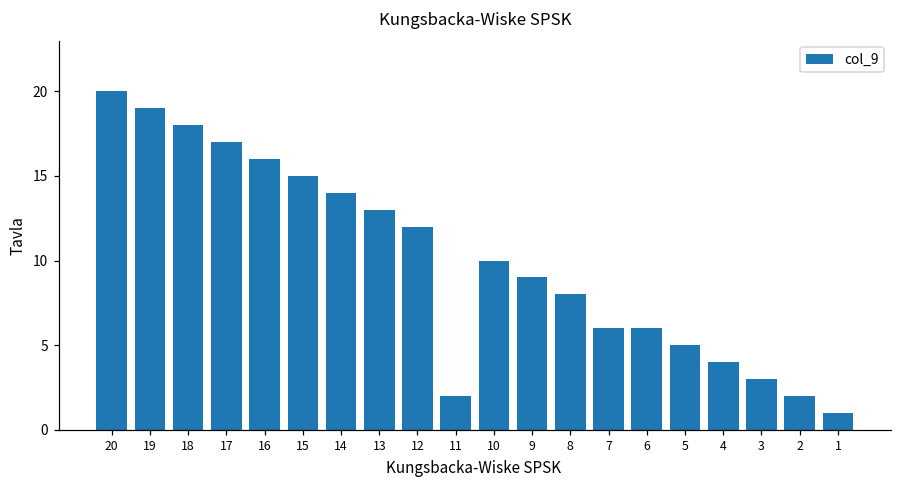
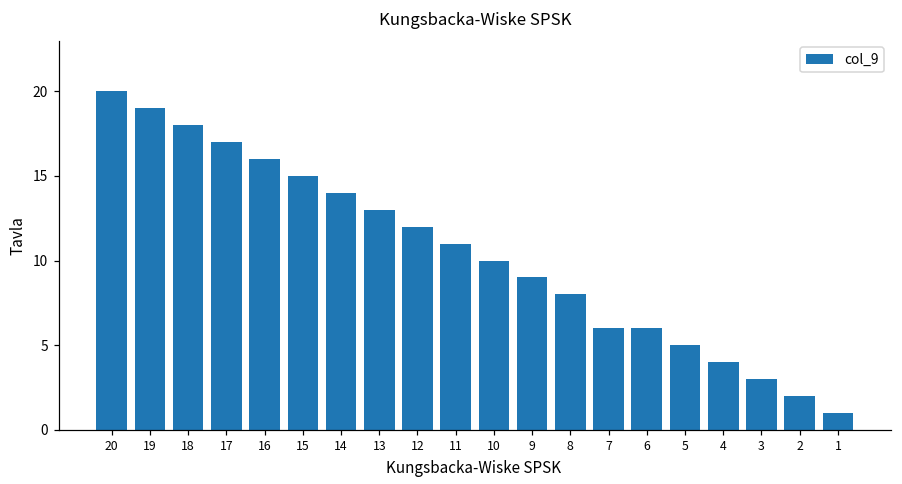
  {
    "20": 20,
    "19": 19,
    "18": 18,
    "17": 17,
    "16": 16,
    "15": 15,
    "14": 14,
    "13": 13,
    "12": 12,
-   "11": 2,
+   "11": 11,
    "10": 10,
    "9": 9,
    "8": 8,
    "7": 6,
    "6": 6,
    "5": 5,
    "4": 4,
    "3": 3,
    "2": 2,
    "1": 1
  }
